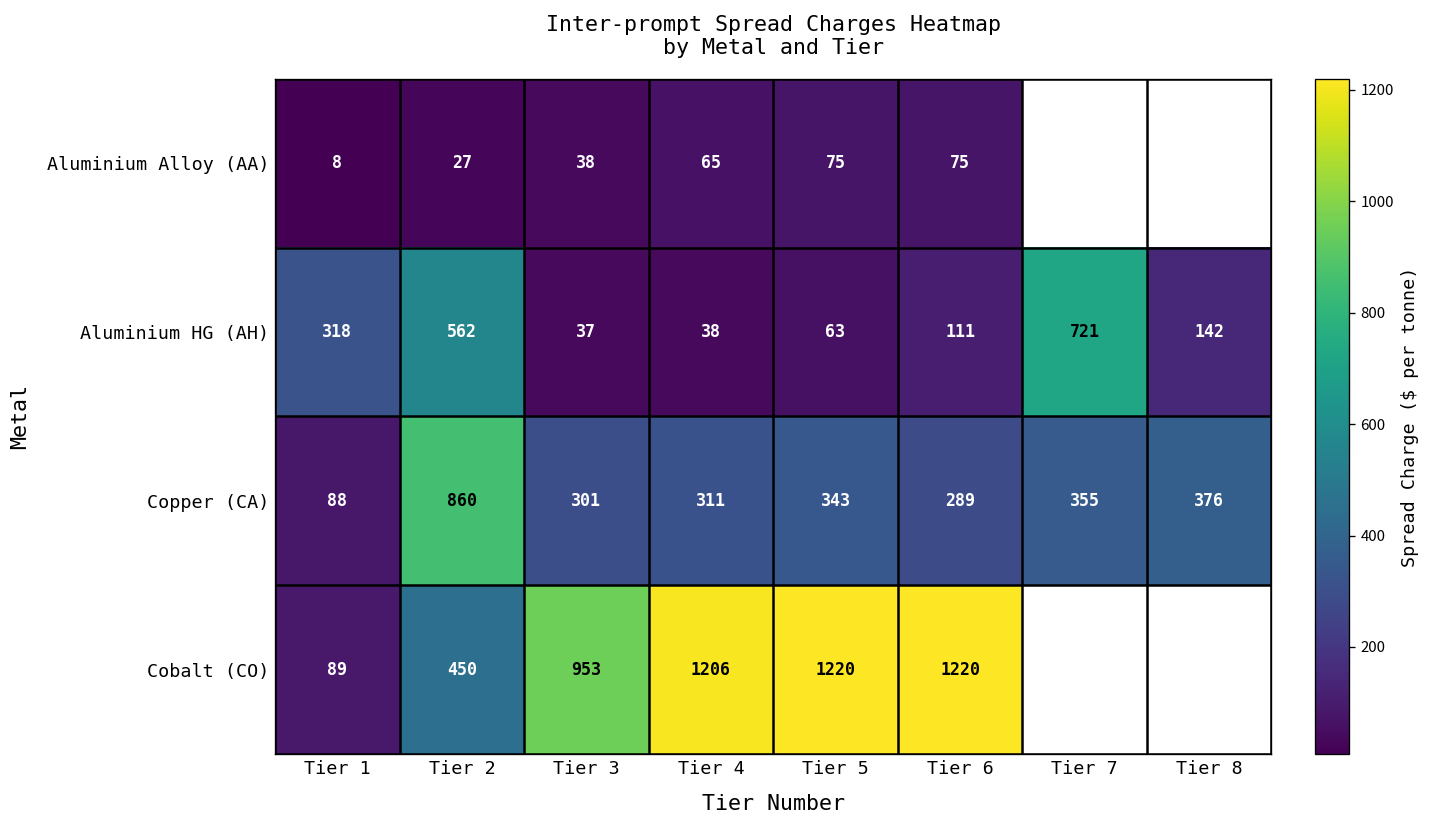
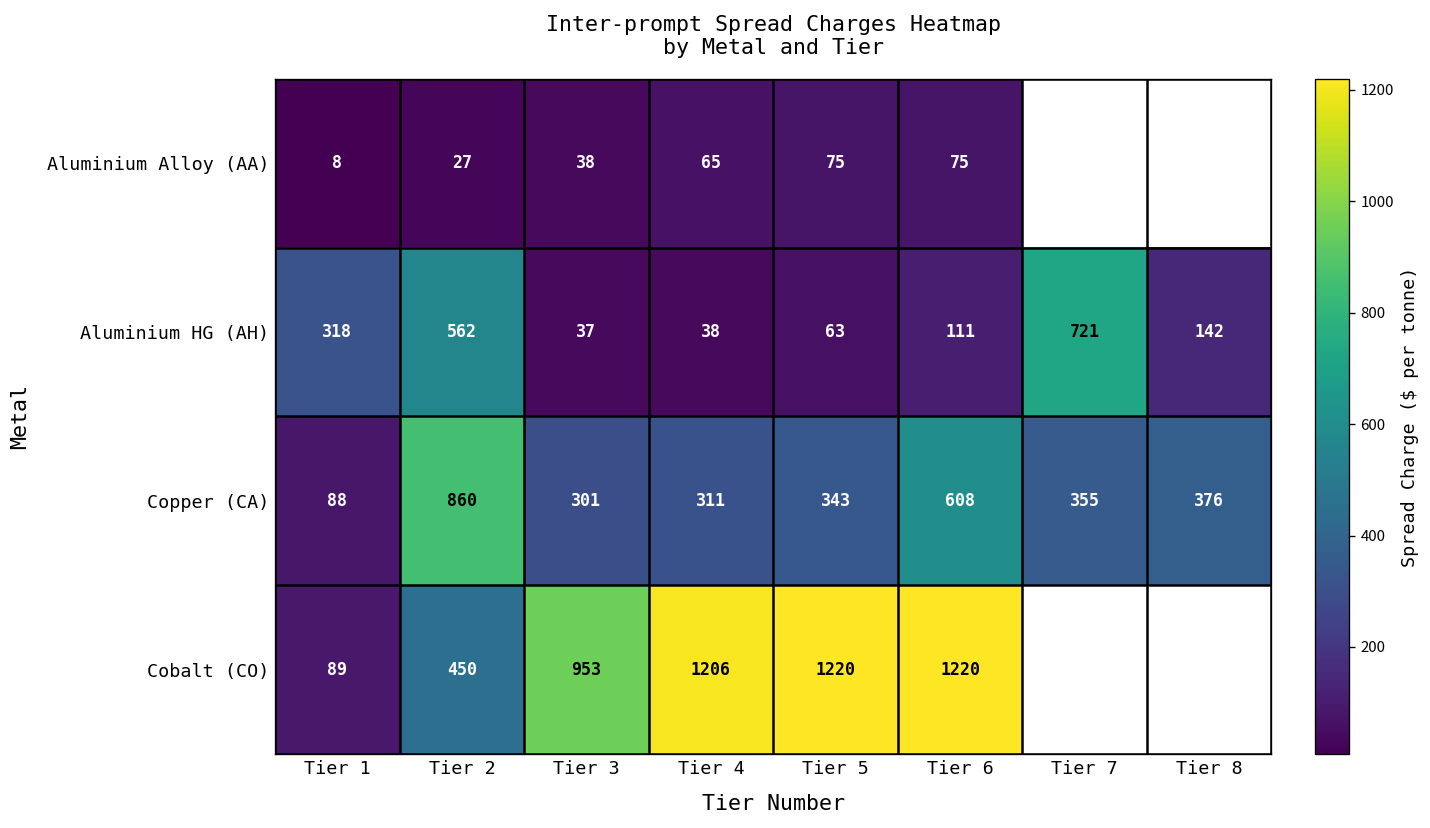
  {
    "Aluminium Alloy (AA)": {
      "Tier 1": 8,
      "Tier 2": 27,
      "Tier 3": 38,
      "Tier 4": 65,
      "Tier 5": 75,
      "Tier 6": 75
    },
    "Aluminium HG (AH)": {
      "Tier 1": 318,
      "Tier 2": 562,
      "Tier 3": 37,
      "Tier 4": 38,
      "Tier 5": 63,
      "Tier 6": 111,
      "Tier 7": 721,
      "Tier 8": 142
    },
    "Copper (CA)": {
      "Tier 1": 88,
      "Tier 2": 860,
      "Tier 3": 301,
      "Tier 4": 311,
      "Tier 5": 343,
-     "Tier 6": 289,
+     "Tier 6": 608,
      "Tier 7": 355,
      "Tier 8": 376
    },
    "Cobalt (CO)": {
      "Tier 1": 89,
      "Tier 2": 450,
      "Tier 3": 953,
      "Tier 4": 1206,
      "Tier 5": 1220,
      "Tier 6": 1220
    }
  }
